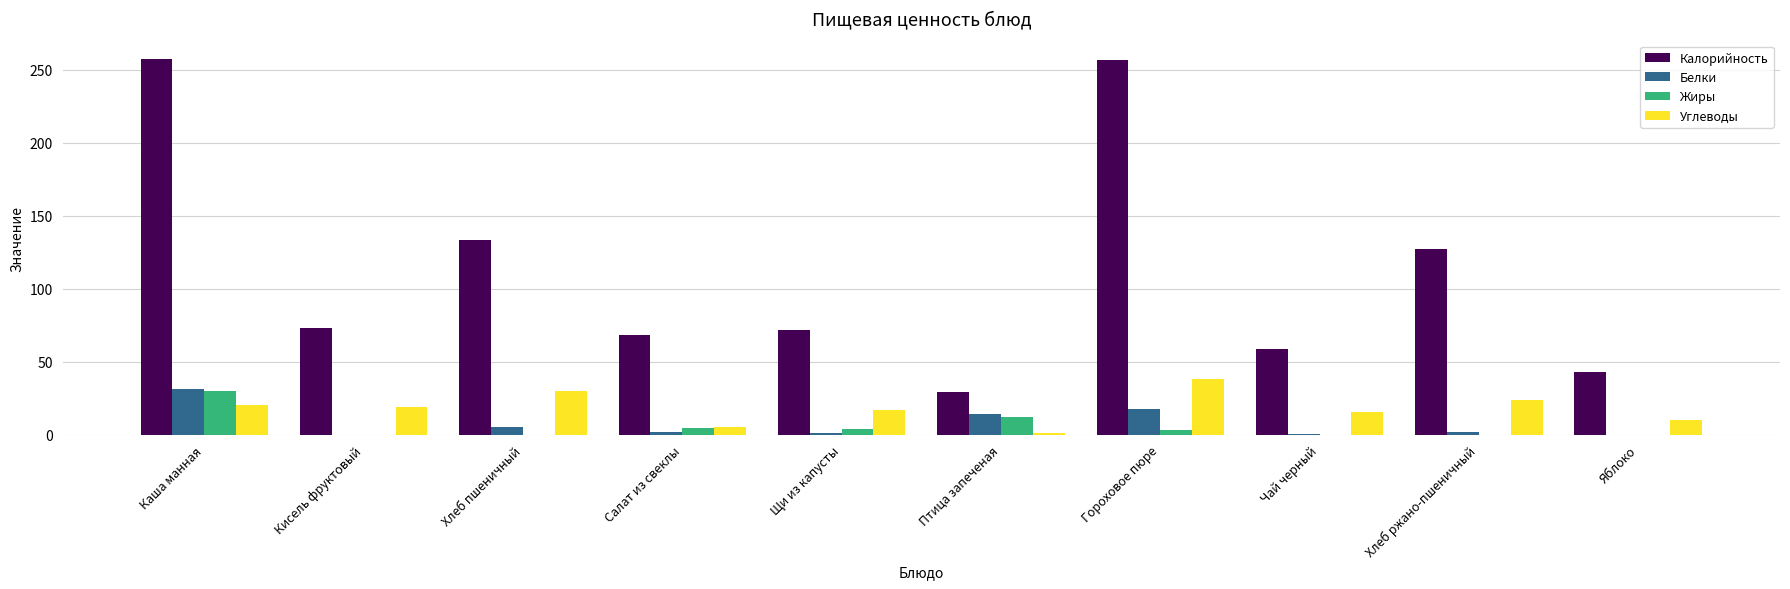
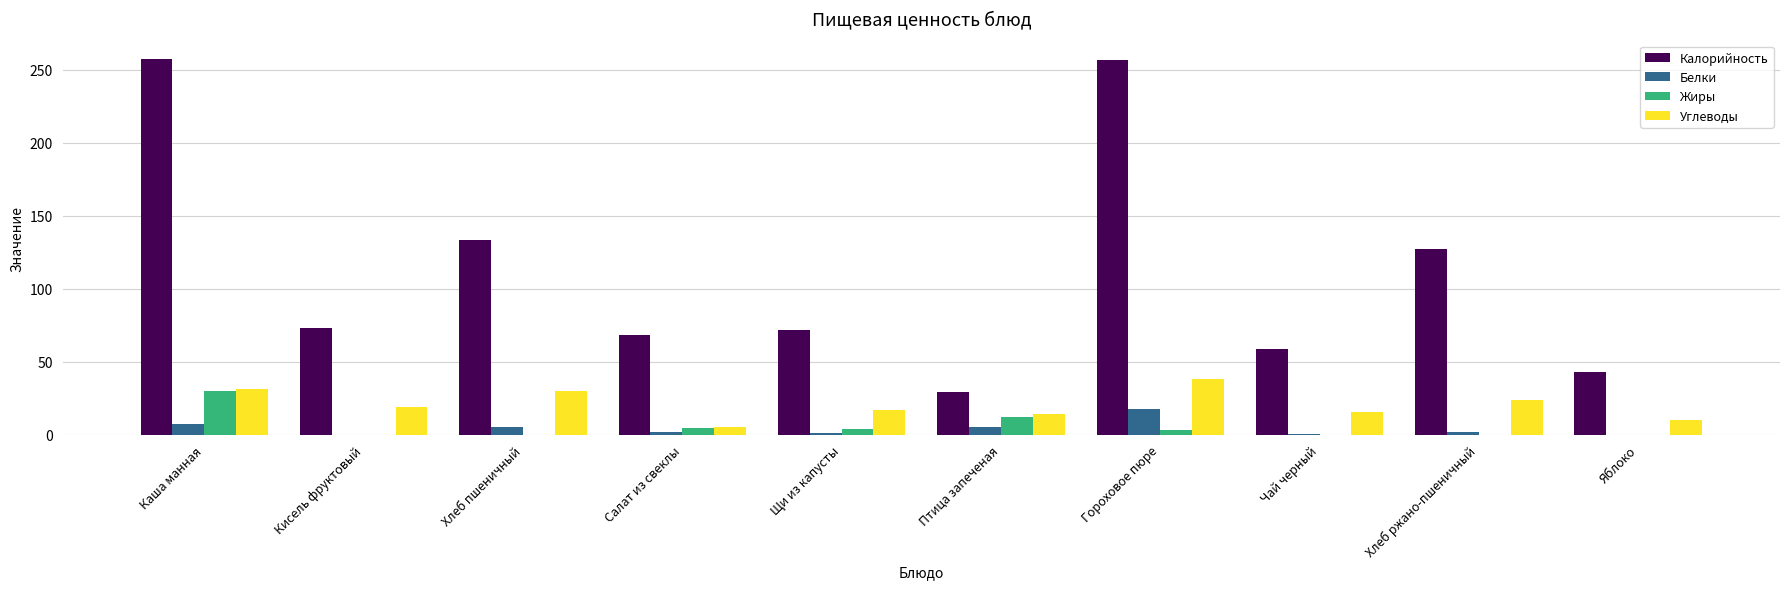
  {
    "Калорийность": {
      "Каша манная": 257,
      "Кисель фруктовый": 73,
      "Хлеб пшеничный": 133,
      "Салат из свеклы": 68,
      "Щи из капусты": 72,
      "Птица запеченая": 29,
      "Гороховое пюре": 256,
      "Чай черный": 59,
      "Хлеб ржано-пшеничный": 127,
      "Яблоко": 43
    },
    "Белки": {
-     "Каша манная": 32,
+     "Каша манная": 7,
      "Хлеб пшеничный": 5,
      "Салат из свеклы": 2,
-     "Птица запеченая": 14,
+     "Птица запеченая": 5,
      "Гороховое пюре": 17,
      "Хлеб ржано-пшеничный": 2,
      "Яблоко": 0
    },
    "Жиры": {
      "Каша манная": 30,
      "Хлеб пшеничный": 0,
      "Салат из свеклы": 5,
      "Щи из капусты": 4,
      "Птица запеченая": 12,
      "Гороховое пюре": 3,
      "Хлеб ржано-пшеничный": 0,
      "Яблоко": 0
    },
    "Углеводы": {
-     "Каша манная": 20,
+     "Каша манная": 31,
      "Кисель фруктовый": 19,
      "Хлеб пшеничный": 30,
      "Салат из свеклы": 5,
      "Щи из капусты": 17,
-     "Птица запеченая": 1,
+     "Птица запеченая": 14,
      "Гороховое пюре": 38,
      "Чай черный": 15,
      "Хлеб ржано-пшеничный": 24,
      "Яблоко": 10
    }
  }
